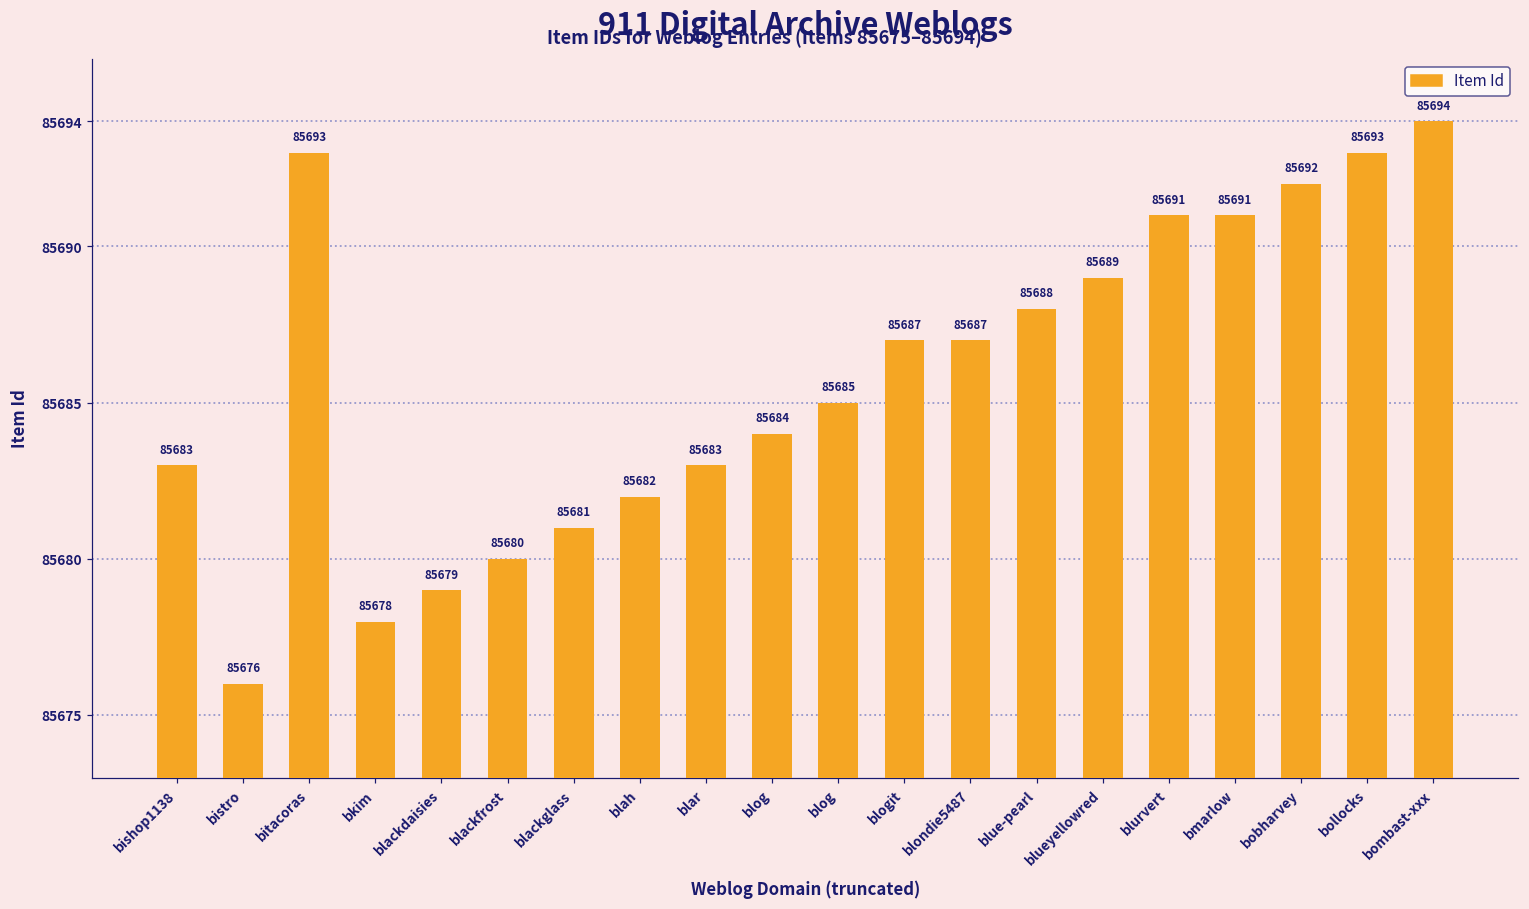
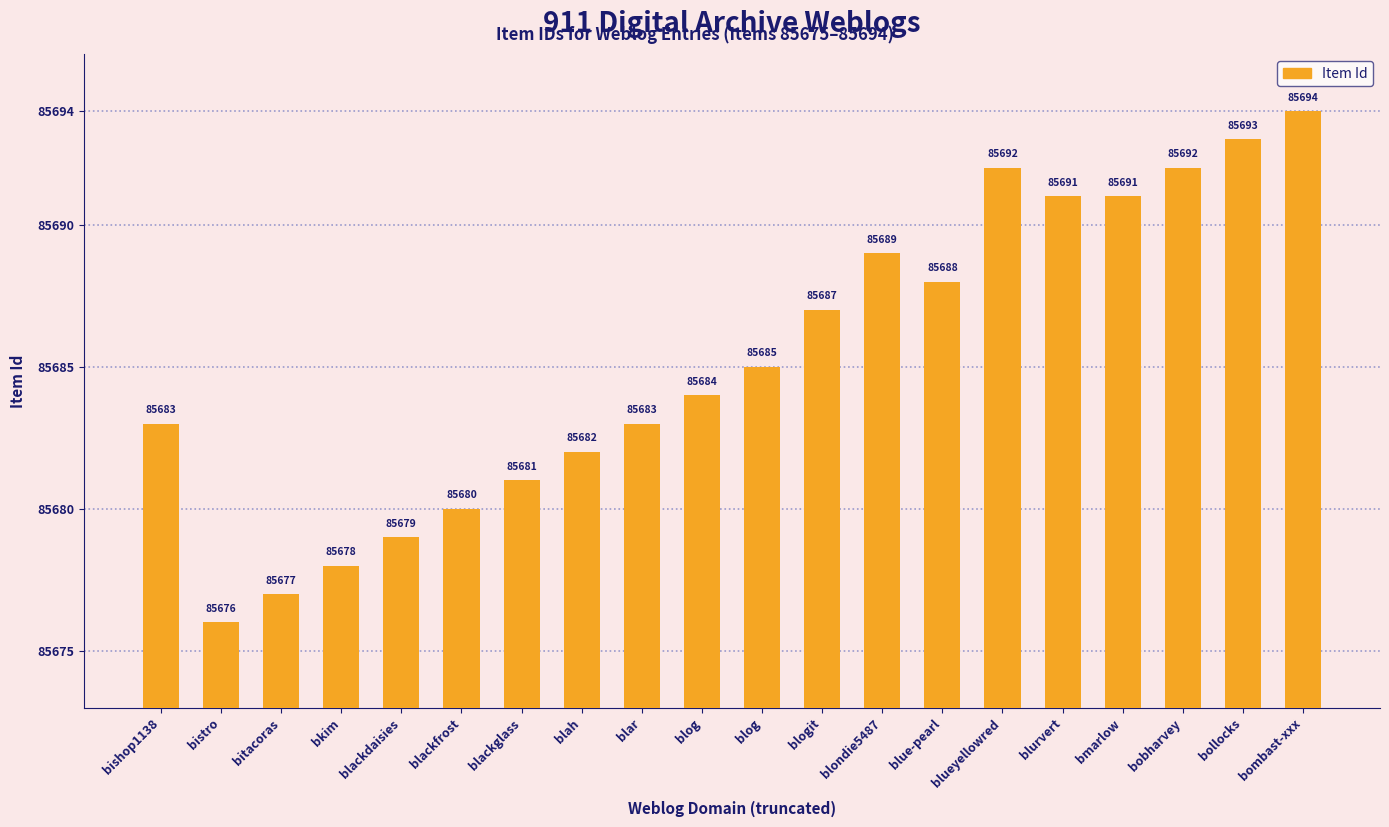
  {
    "bishop1138": 85683,
    "bistro": 85676,
-   "bitacoras": 85693,
+   "bitacoras": 85677,
    "bkim": 85678,
    "blackdaisies": 85679,
    "blackfrost": 85680,
    "blackglass": 85681,
    "blah": 85682,
    "blar": 85683,
    "blogit": 85687,
-   "blondie5487": 85687,
+   "blondie5487": 85689,
    "blue-pearl": 85688,
-   "blueyellowred": 85689,
+   "blueyellowred": 85692,
    "blurvert": 85691,
    "bmarlow": 85691,
    "bobharvey": 85692,
    "bollocks": 85693,
    "bombast-xxx": 85694
  }
